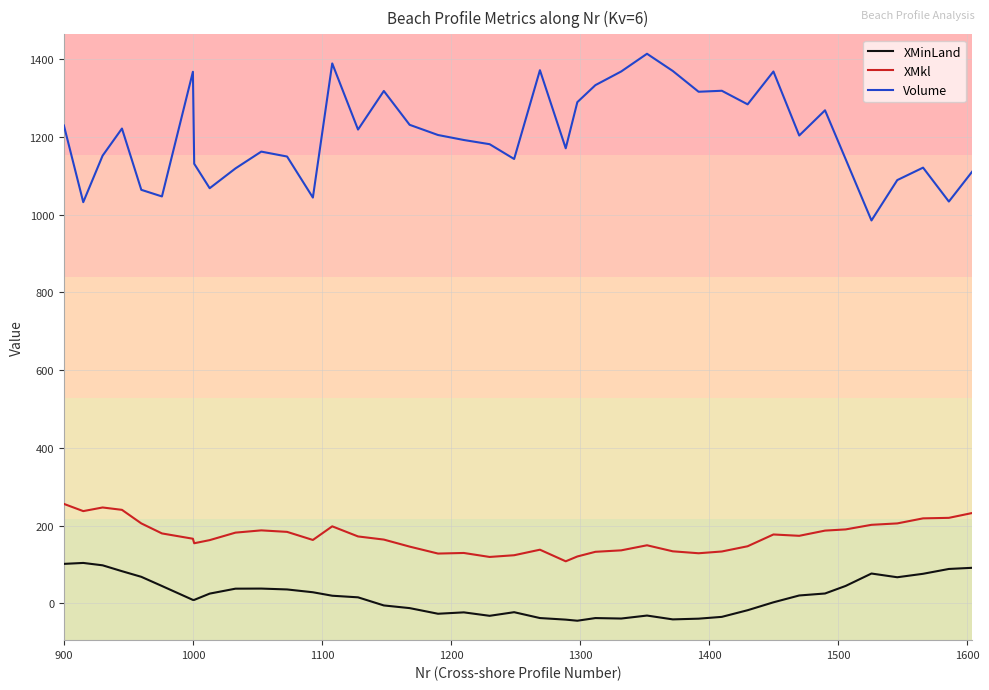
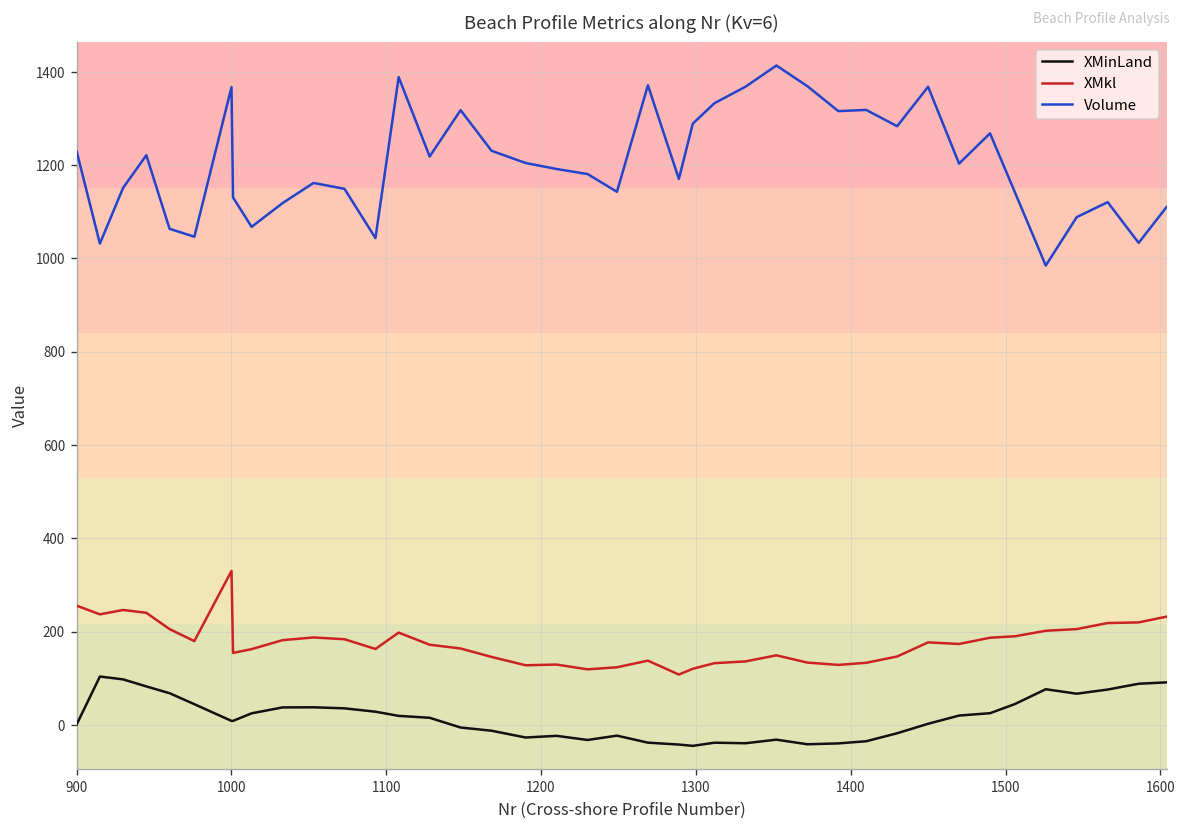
  {
    "XMinLand": {
-     "900": 100,
+     "900": 0,
      "1000": 10
    },
    "XMkl": {
      "900": 260,
-     "1000": 170
+     "1000": 330
    },
    "Volume": {
      "900": 1230,
      "1000": 1370
    }
  }
